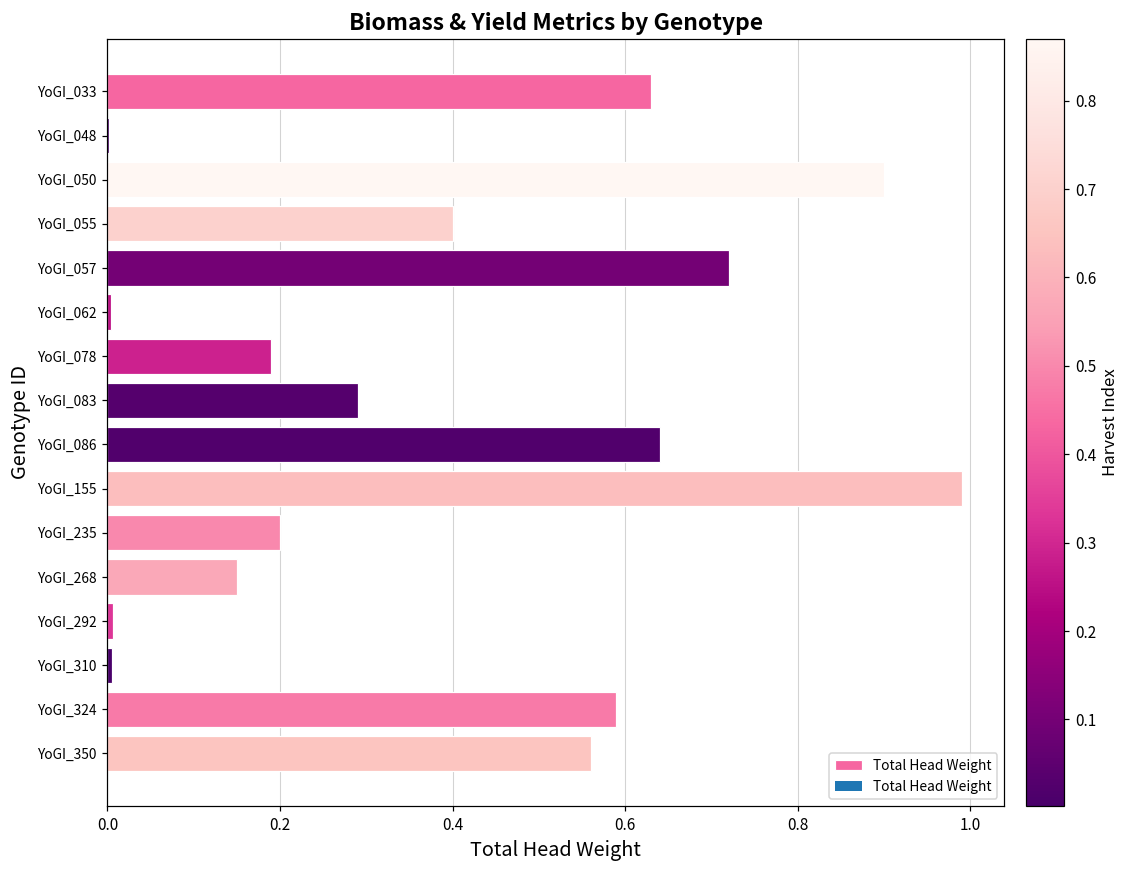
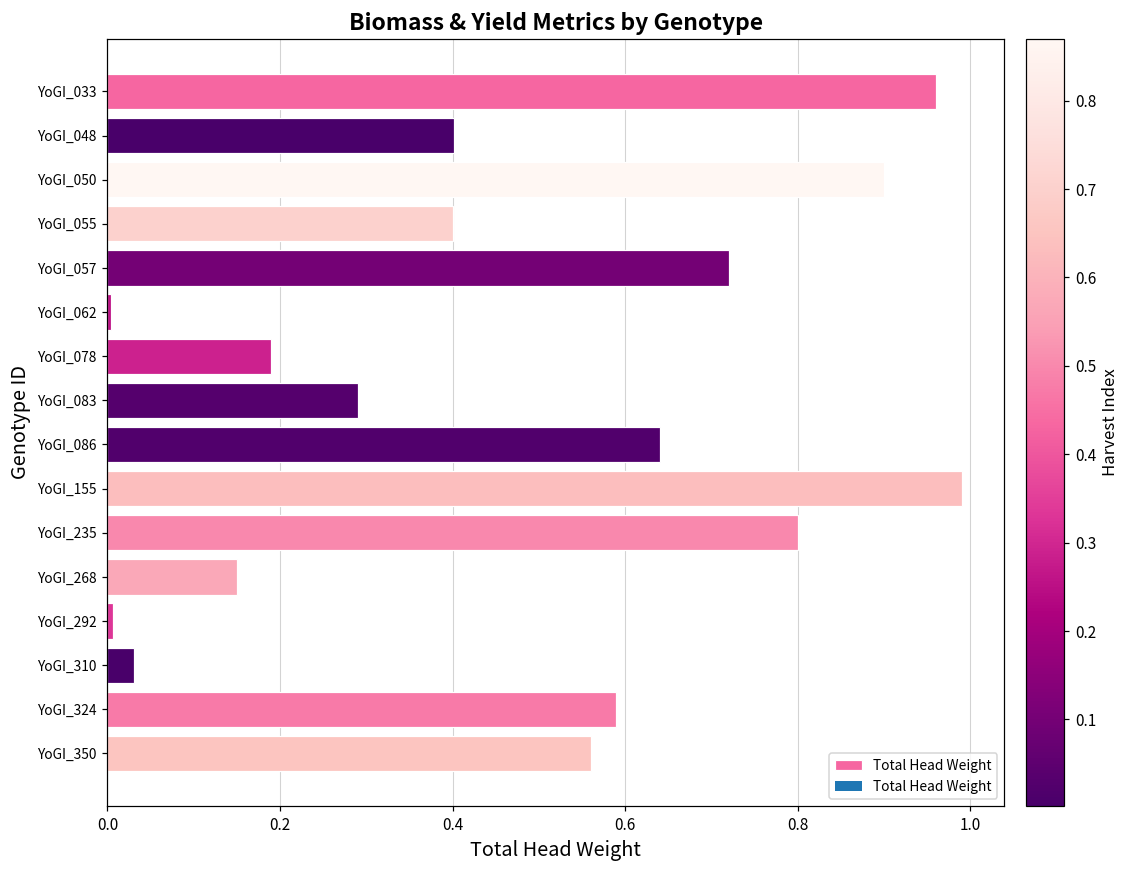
  {
-   "YoGI_033": 0.63,
-   "YoGI_048": 0.00,
+   "YoGI_033": 0.96,
+   "YoGI_048": 0.40,
    "YoGI_050": 0.90,
    "YoGI_055": 0.40,
    "YoGI_057": 0.72,
    "YoGI_062": 0.00,
    "YoGI_078": 0.19,
    "YoGI_083": 0.29,
    "YoGI_086": 0.64,
    "YoGI_155": 0.99,
-   "YoGI_235": 0.2,
+   "YoGI_235": 0.8,
    "YoGI_268": 0.15,
    "YoGI_292": 0.01,
-   "YoGI_310": 0.01,
+   "YoGI_310": 0.03,
    "YoGI_324": 0.59,
    "YoGI_350": 0.56
  }
